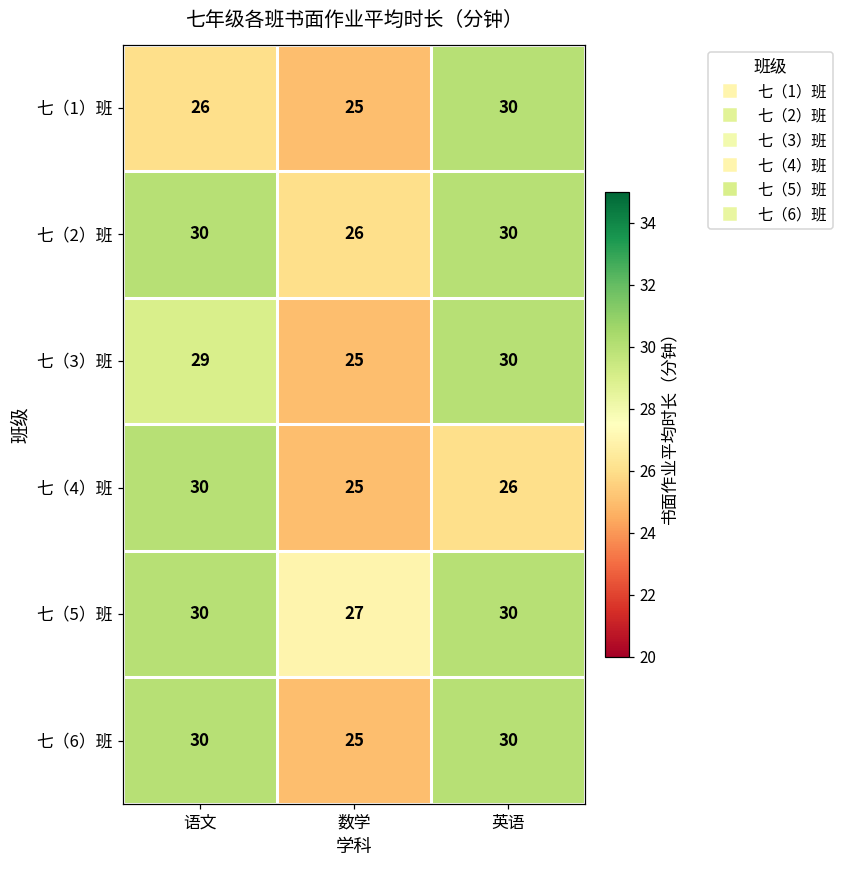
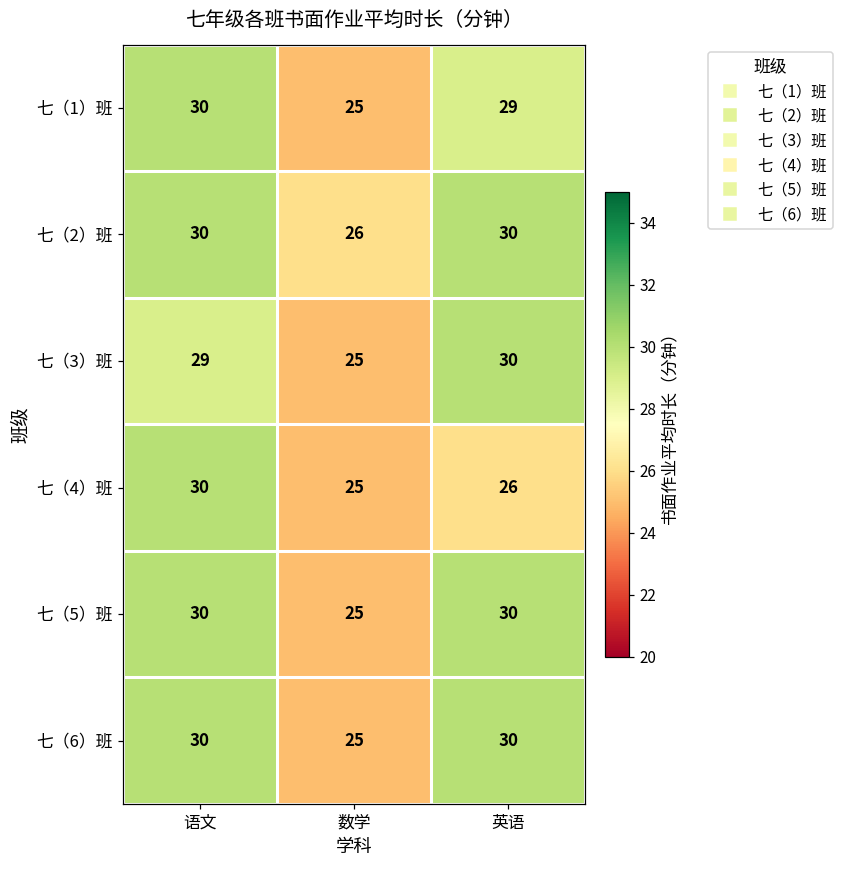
  {
    "七（1）班": {
-     "语文": 26,
+     "语文": 30,
      "数学": 25,
-     "英语": 30
+     "英语": 29
    },
    "七（2）班": {
      "语文": 30,
      "数学": 26,
      "英语": 30
    },
    "七（3）班": {
      "语文": 29,
      "数学": 25,
      "英语": 30
    },
    "七（4）班": {
      "语文": 30,
      "数学": 25,
      "英语": 26
    },
    "七（5）班": {
      "语文": 30,
-     "数学": 27,
+     "数学": 25,
      "英语": 30
    },
    "七（6）班": {
      "语文": 30,
      "数学": 25,
      "英语": 30
    }
  }
